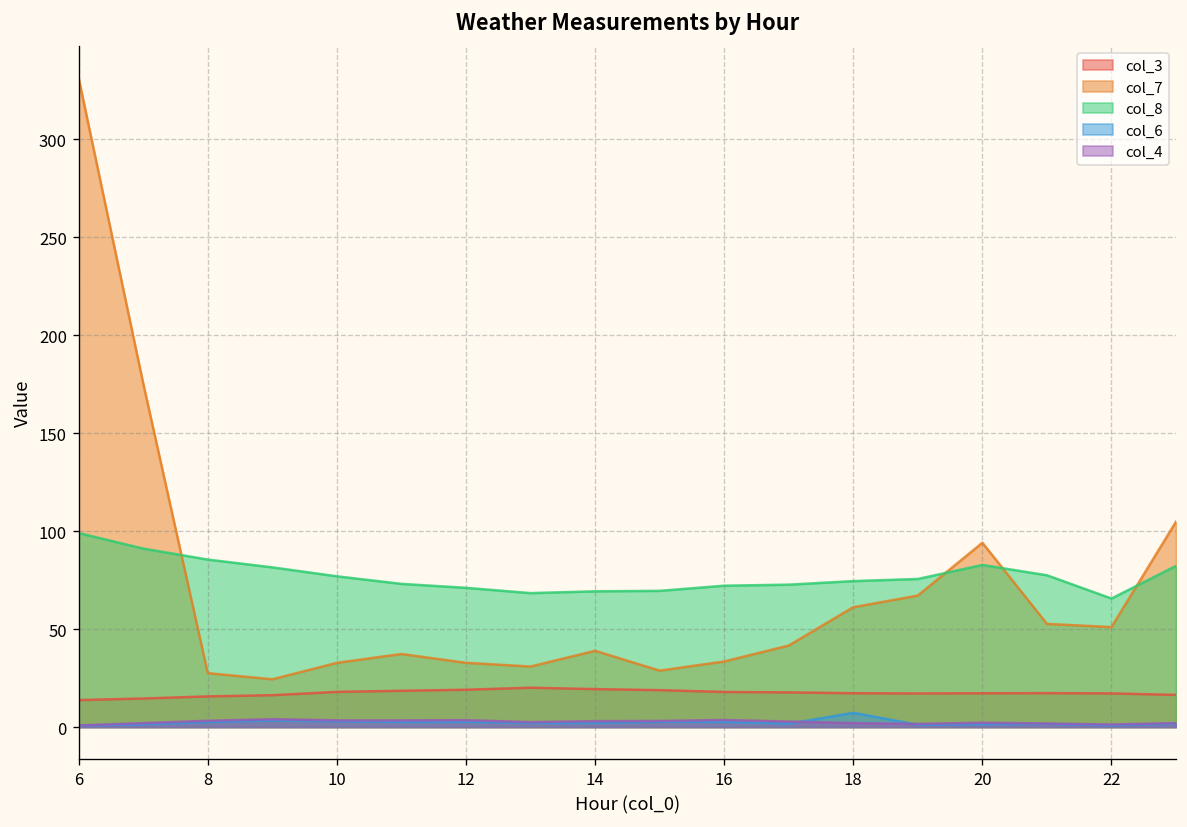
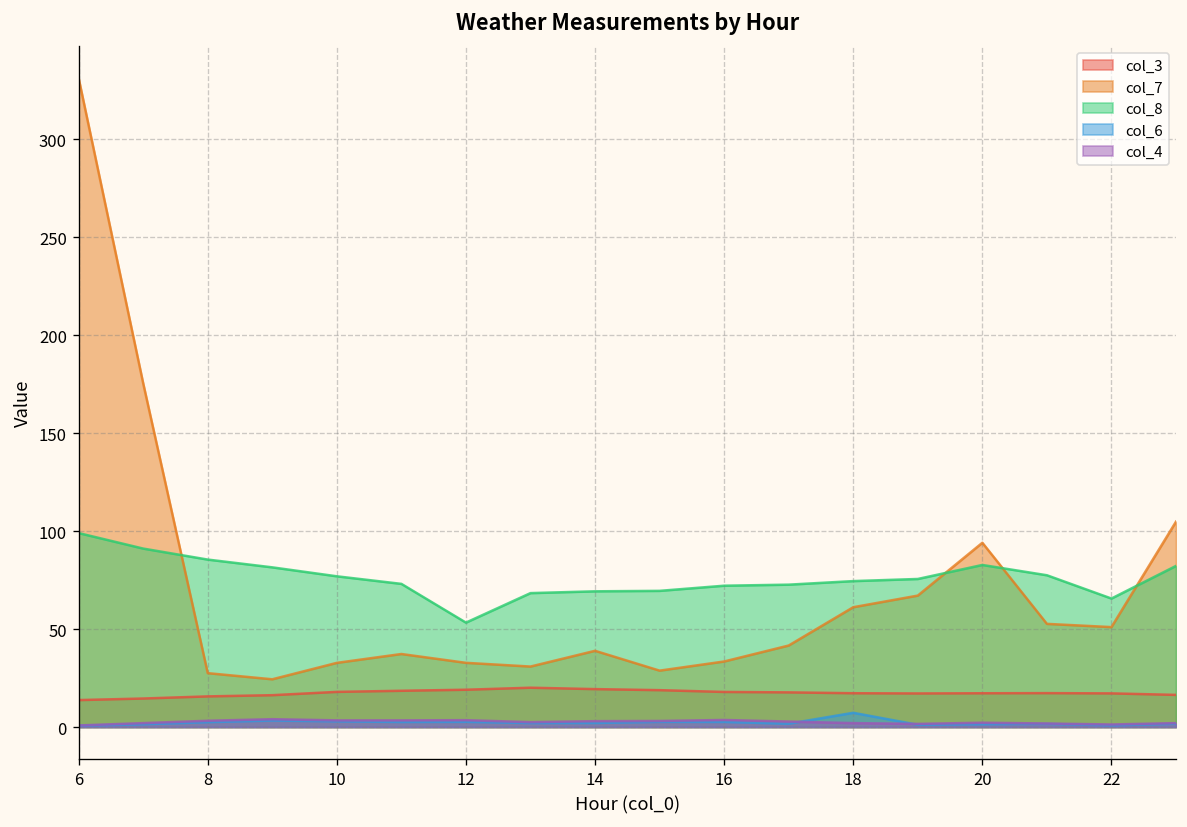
  {
    "col_8": {
      "6": 99,
      "8": 85,
      "10": 77,
-     "12": 71,
+     "12": 53,
      "14": 69,
      "16": 72,
      "18": 74,
      "20": 83,
      "22": 66
    },
    "col_6": {
      "18": 7
    },
    "col_4": {
      "18": 2
    }
  }
